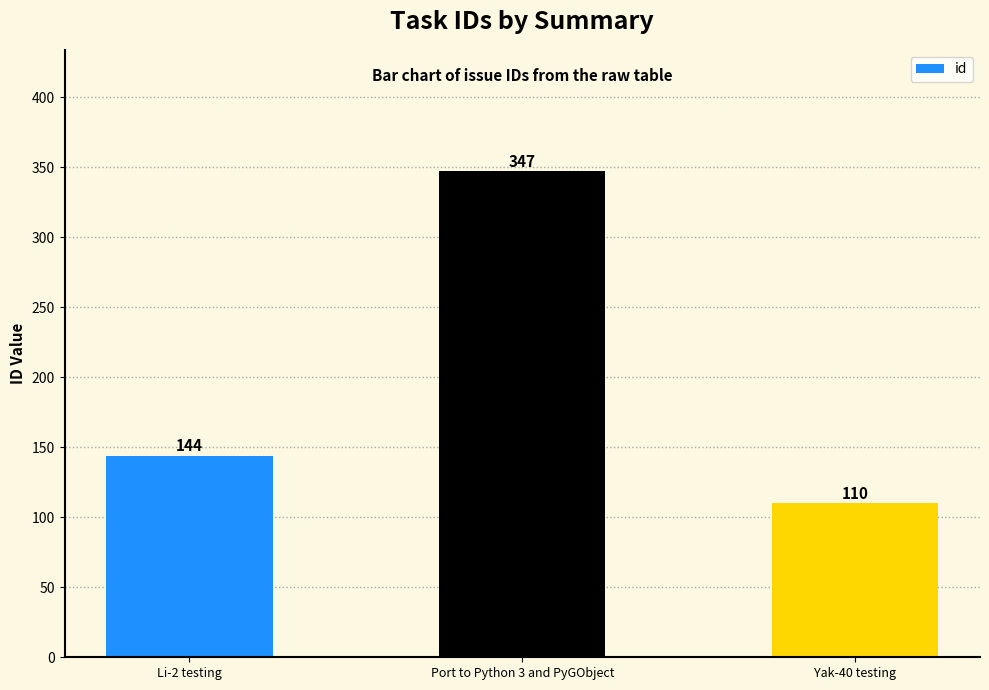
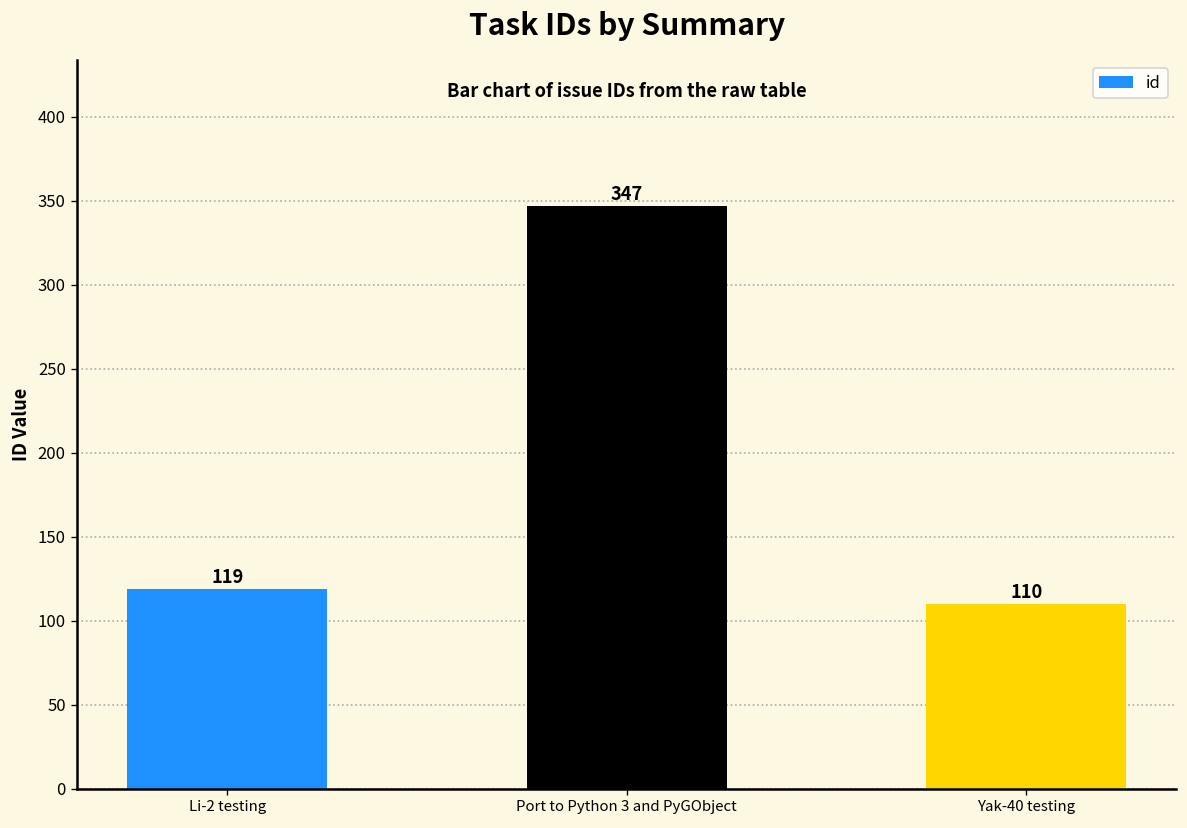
  {
-   "Li-2 testing": 144,
+   "Li-2 testing": 119,
    "Port to Python 3 and PyGObject": 347,
    "Yak-40 testing": 110
  }
